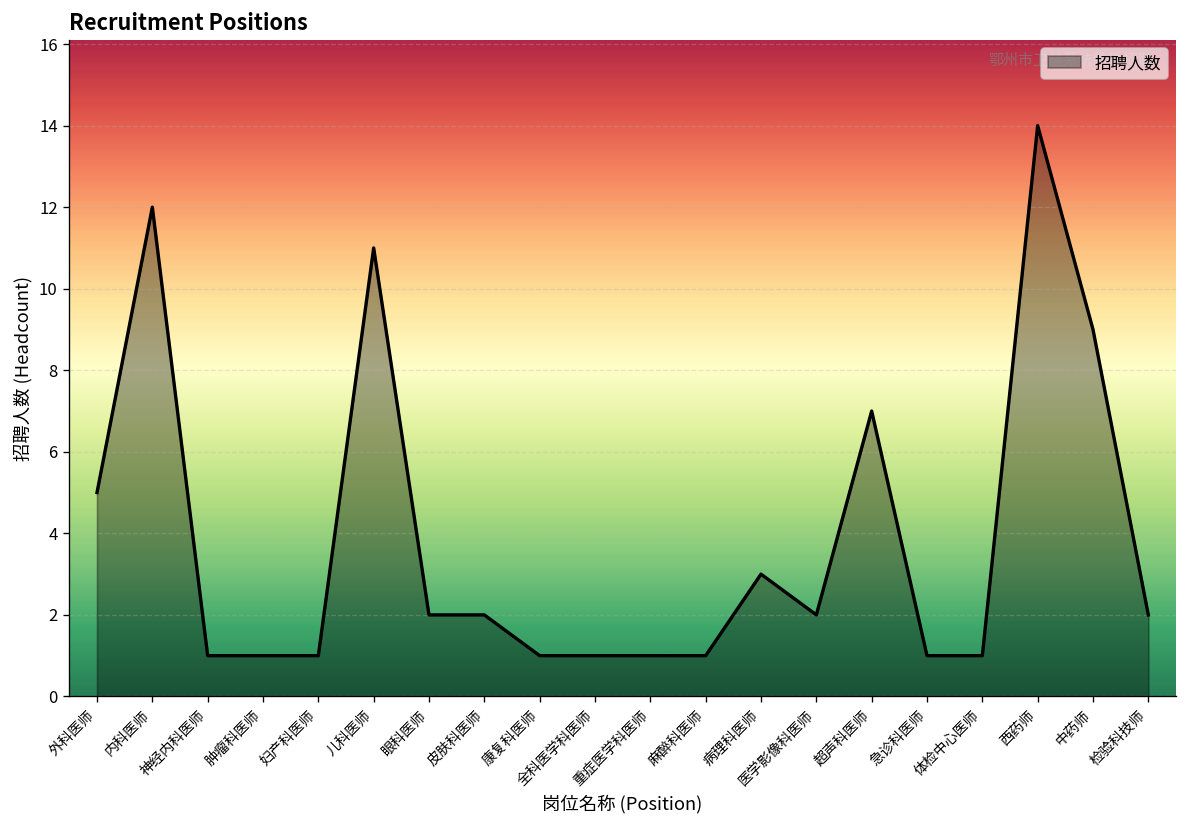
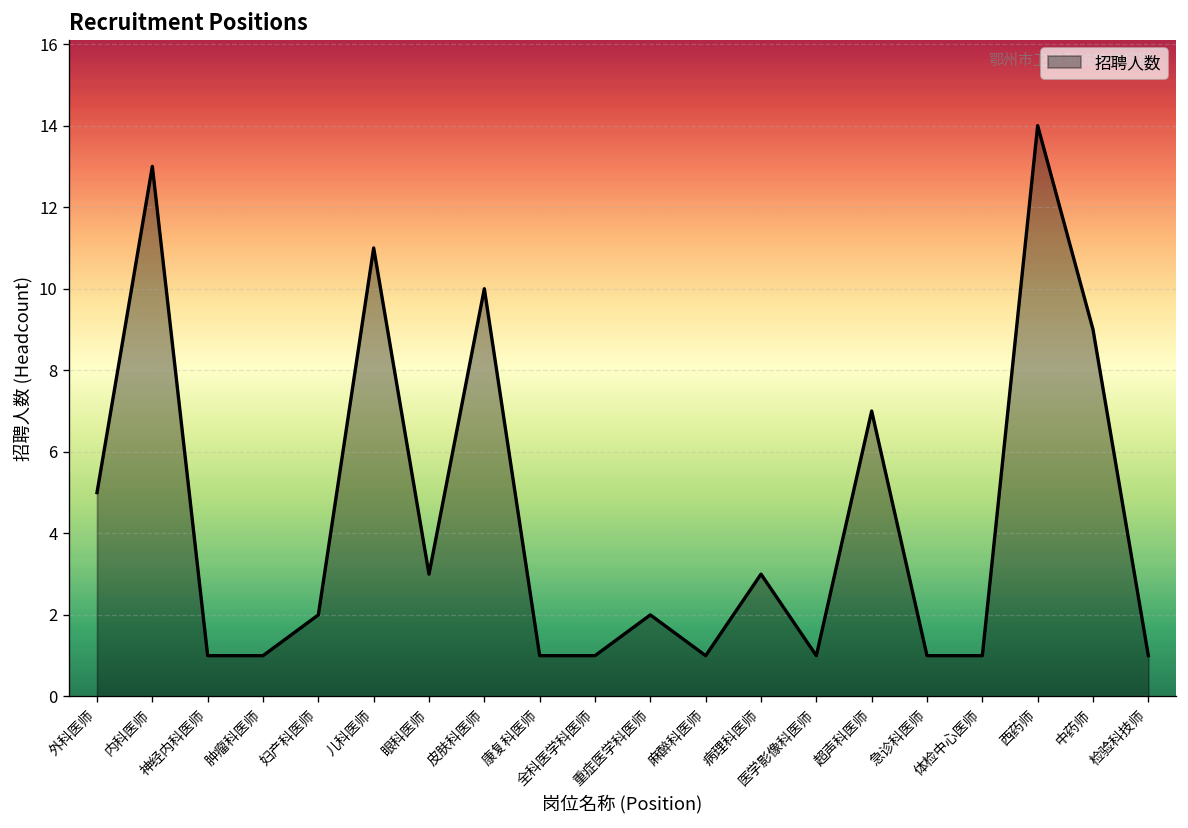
  {
    "外科医师": 5,
-   "内科医师": 12,
+   "内科医师": 13,
    "神经内科医师": 1,
    "肿瘤科医师": 1,
-   "妇产科医师": 1,
+   "妇产科医师": 2,
    "儿科医师": 11,
-   "眼科医师": 2,
-   "皮肤科医师": 2,
+   "眼科医师": 3,
+   "皮肤科医师": 10,
    "康复科医师": 1,
    "全科医学科医师": 1,
-   "重症医学科医师": 1,
+   "重症医学科医师": 2,
    "麻醉科医师": 1,
    "病理科医师": 3,
-   "医学影像科医师": 2,
+   "医学影像科医师": 1,
    "超声科医师": 7,
    "急诊科医师": 1,
    "体检中心医师": 1,
    "西药师": 14,
    "中药师": 9,
-   "检验科技师": 2
+   "检验科技师": 1
  }
